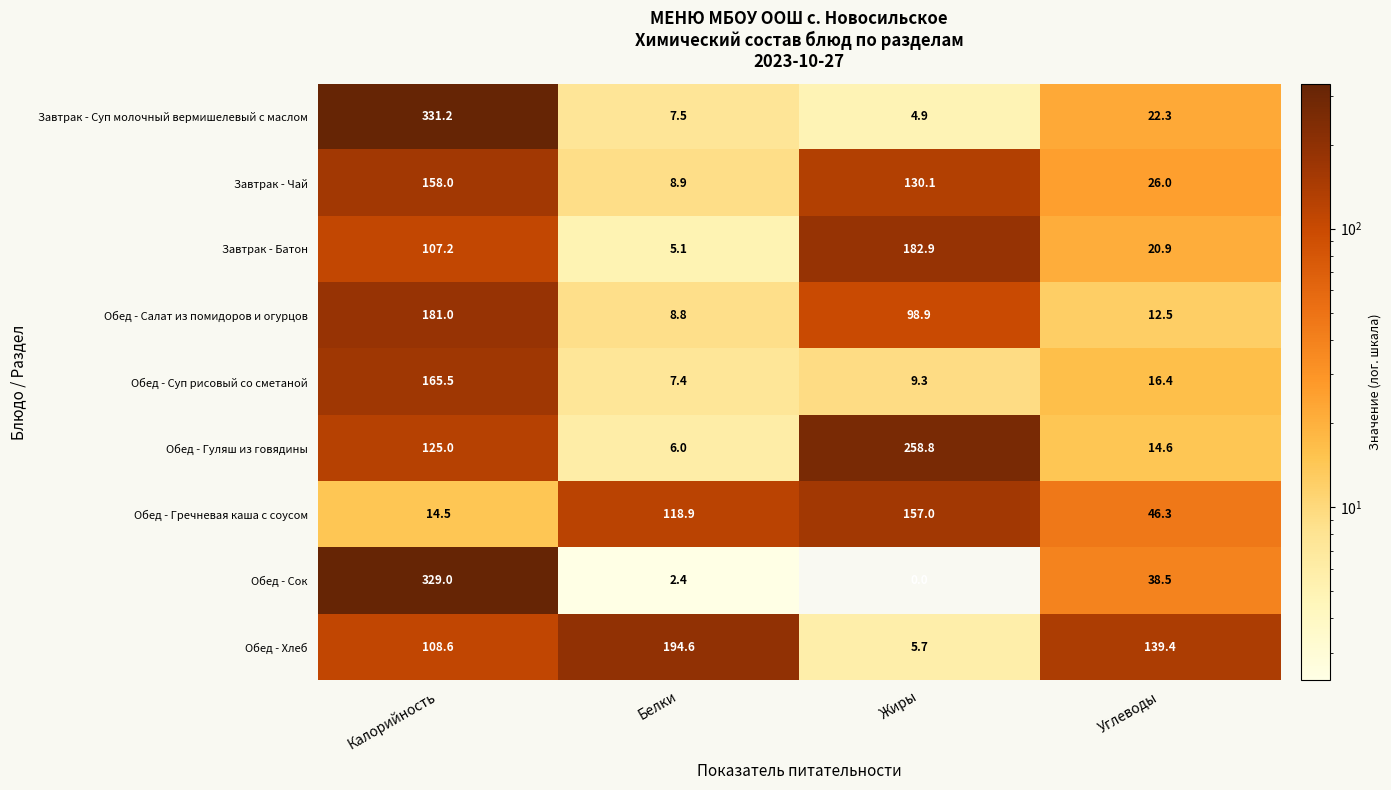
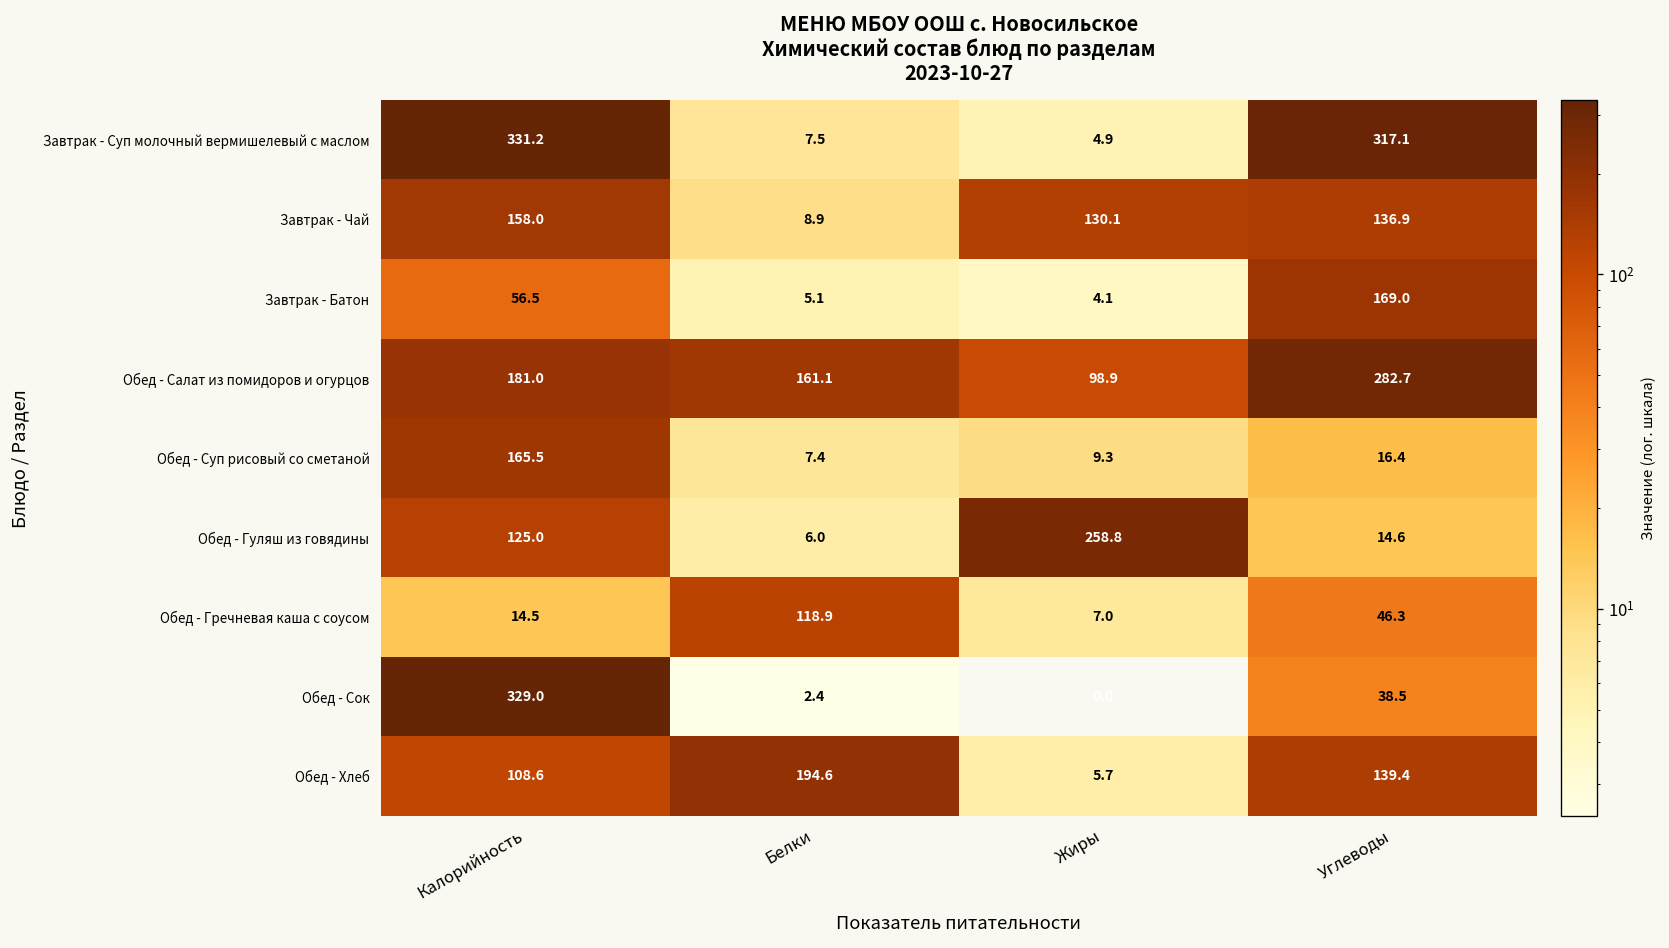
  {
    "Завтрак - Суп молочный вермишелевый с маслом": {
      "Калорийность": 331.2,
      "Белки": 7.5,
      "Жиры": 4.9,
-     "Углеводы": 22.3
+     "Углеводы": 317.1
    },
    "Завтрак - Чай": {
      "Калорийность": 158.0,
      "Белки": 8.9,
      "Жиры": 130.1,
-     "Углеводы": 26.0
+     "Углеводы": 136.9
    },
    "Завтрак - Батон": {
-     "Калорийность": 107.2,
+     "Калорийность": 56.5,
      "Белки": 5.1,
-     "Жиры": 182.9,
-     "Углеводы": 20.9
+     "Жиры": 4.1,
+     "Углеводы": 169.0
    },
    "Обед - Салат из помидоров и огурцов": {
      "Калорийность": 181.0,
-     "Белки": 8.8,
+     "Белки": 161.1,
      "Жиры": 98.9,
-     "Углеводы": 12.5
+     "Углеводы": 282.7
    },
    "Обед - Суп рисовый со сметаной": {
      "Калорийность": 165.5,
      "Белки": 7.4,
      "Жиры": 9.3,
      "Углеводы": 16.4
    },
    "Обед - Гуляш из говядины": {
      "Калорийность": 125.0,
      "Белки": 6.0,
      "Жиры": 258.8,
      "Углеводы": 14.6
    },
    "Обед - Гречневая каша с соусом": {
      "Калорийность": 14.5,
      "Белки": 118.9,
-     "Жиры": 157.0,
+     "Жиры": 7.0,
      "Углеводы": 46.3
    },
    "Обед - Сок": {
      "Калорийность": 329.0,
      "Белки": 2.4,
      "Углеводы": 38.5
    },
    "Обед - Хлеб": {
      "Калорийность": 108.6,
      "Белки": 194.6,
      "Жиры": 5.7,
      "Углеводы": 139.4
    }
  }
